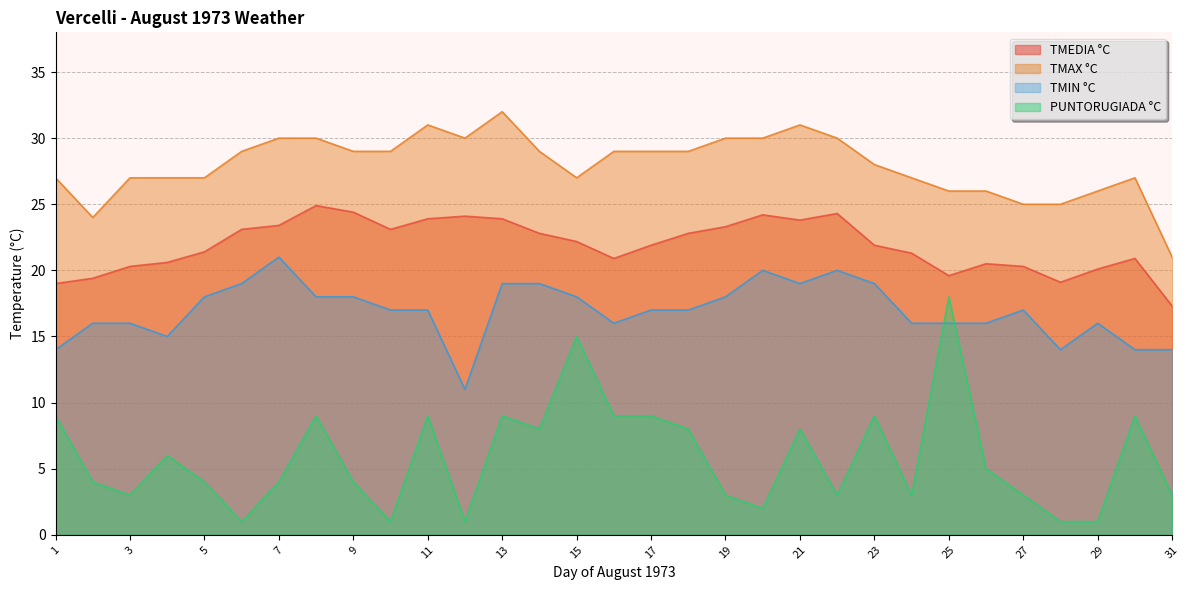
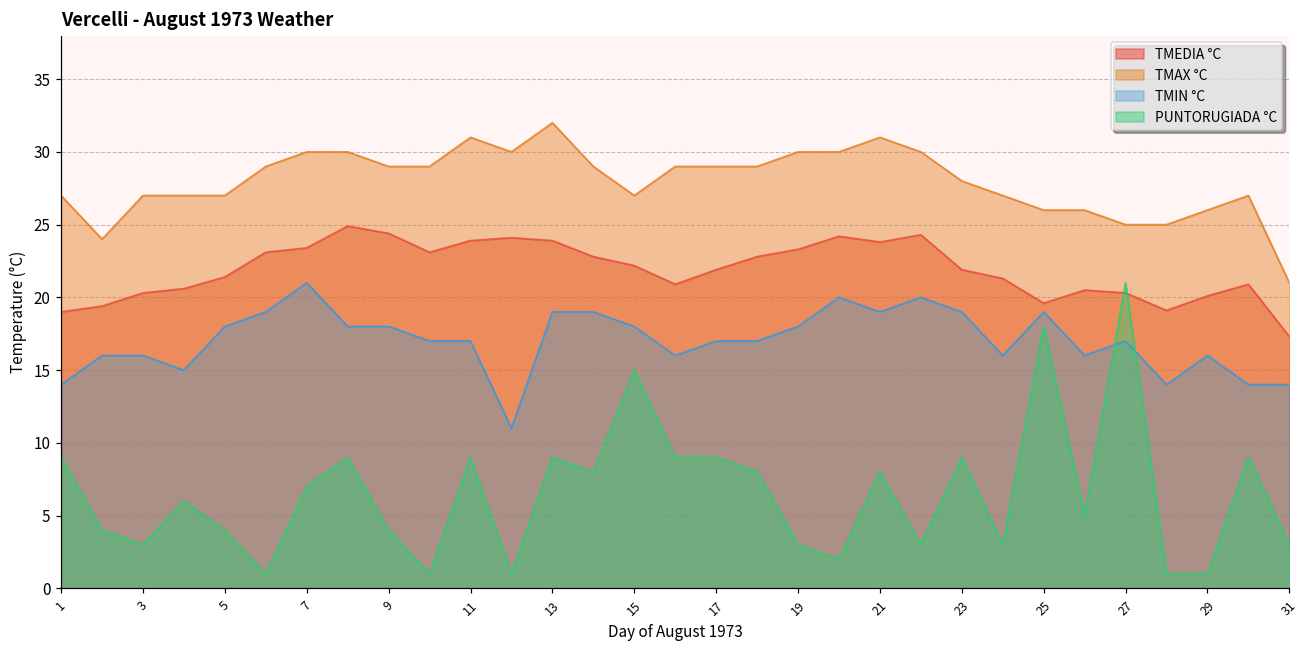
  {
    "TMIN °C": {
      "1": 14,
      "3": 16,
      "5": 18,
      "7": 21,
      "9": 18,
      "11": 17,
      "13": 19,
      "15": 18,
      "17": 17,
      "19": 18,
      "21": 19,
      "23": 19,
-     "25": 16,
+     "25": 19,
      "27": 17,
      "29": 16,
      "31": 14
    },
    "PUNTORUGIADA °C": {
      "1": 9,
      "3": 3,
      "5": 4,
-     "7": 4,
+     "7": 7,
      "9": 4,
      "11": 9,
      "13": 9,
      "15": 15,
      "17": 9,
      "19": 3,
      "21": 8,
      "23": 9,
      "25": 18,
-     "27": 3,
+     "27": 21,
      "29": 1,
      "31": 3
    }
  }
